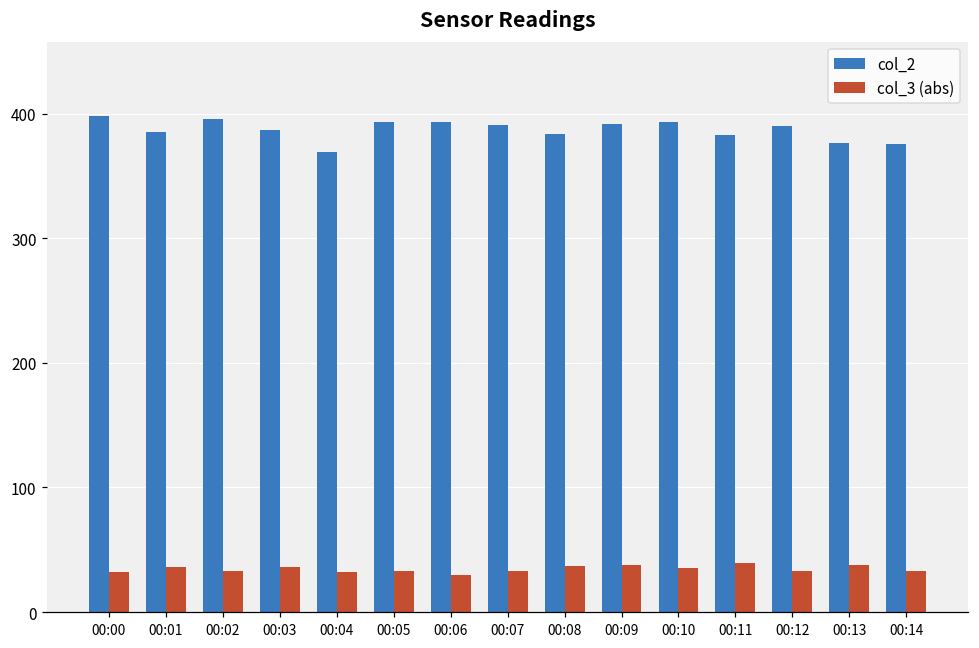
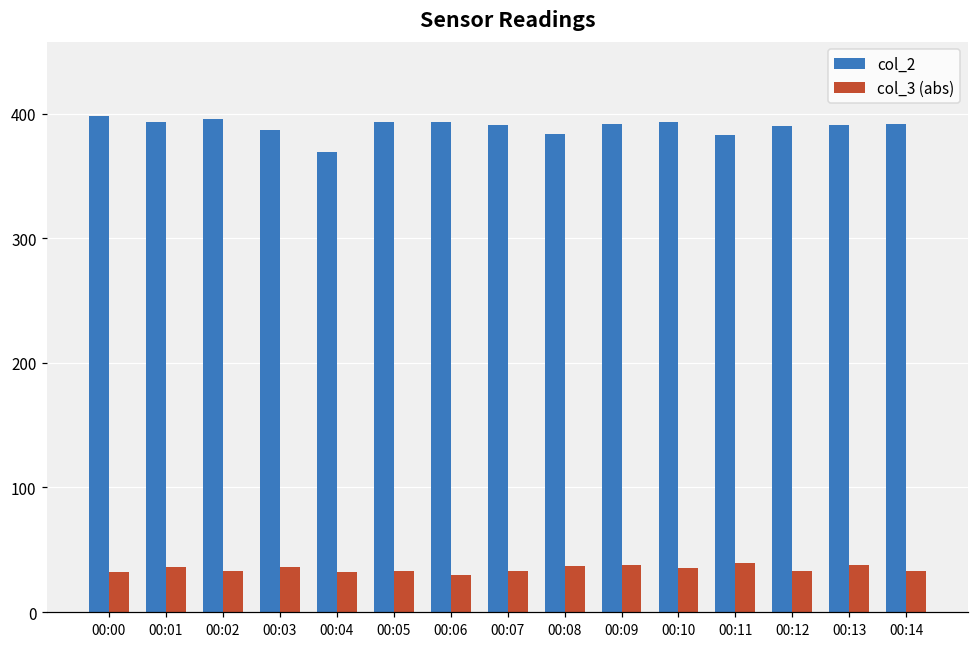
  {
    "col_2": {
      "00:00": 398,
-     "00:01": 386,
+     "00:01": 393,
      "00:02": 396,
      "00:03": 387,
      "00:04": 369,
      "00:05": 393,
      "00:06": 393,
      "00:07": 391,
      "00:08": 384,
      "00:09": 392,
      "00:10": 393,
      "00:11": 383,
      "00:12": 390,
-     "00:13": 377,
-     "00:14": 376
+     "00:13": 391,
+     "00:14": 392
    },
    "col_3 (abs)": {
      "00:00": 32,
      "00:01": 36,
      "00:02": 33,
      "00:03": 36,
      "00:04": 32,
      "00:05": 33,
      "00:06": 30,
      "00:07": 33,
      "00:08": 37,
      "00:09": 38,
      "00:10": 35,
      "00:11": 39,
      "00:12": 33,
      "00:13": 38,
      "00:14": 33
    }
  }
